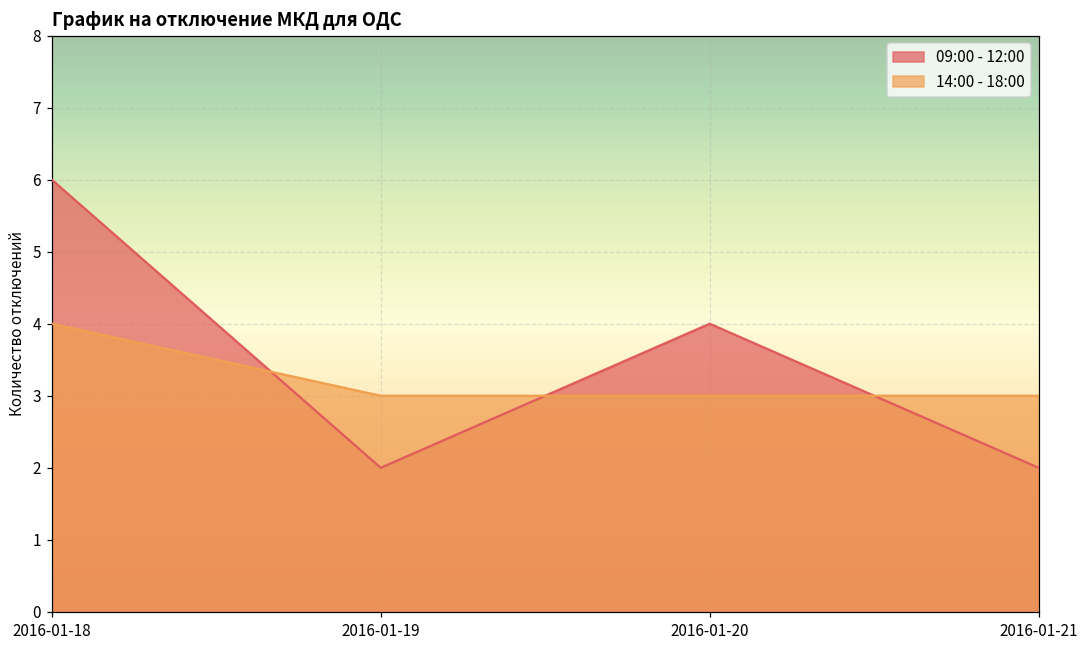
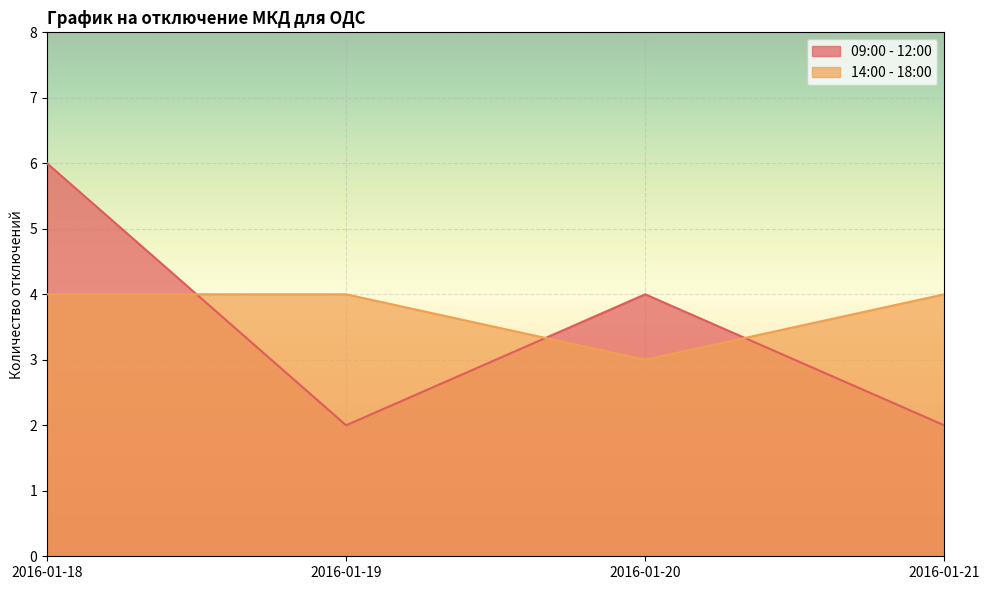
  {
    "09:00 - 12:00": {
      "2016-01-18": 6,
      "2016-01-19": 2,
      "2016-01-20": 4,
      "2016-01-21": 2
    },
    "14:00 - 18:00": {
      "2016-01-18": 4,
-     "2016-01-19": 3,
+     "2016-01-19": 4,
      "2016-01-20": 3,
-     "2016-01-21": 3
+     "2016-01-21": 4
    }
  }
